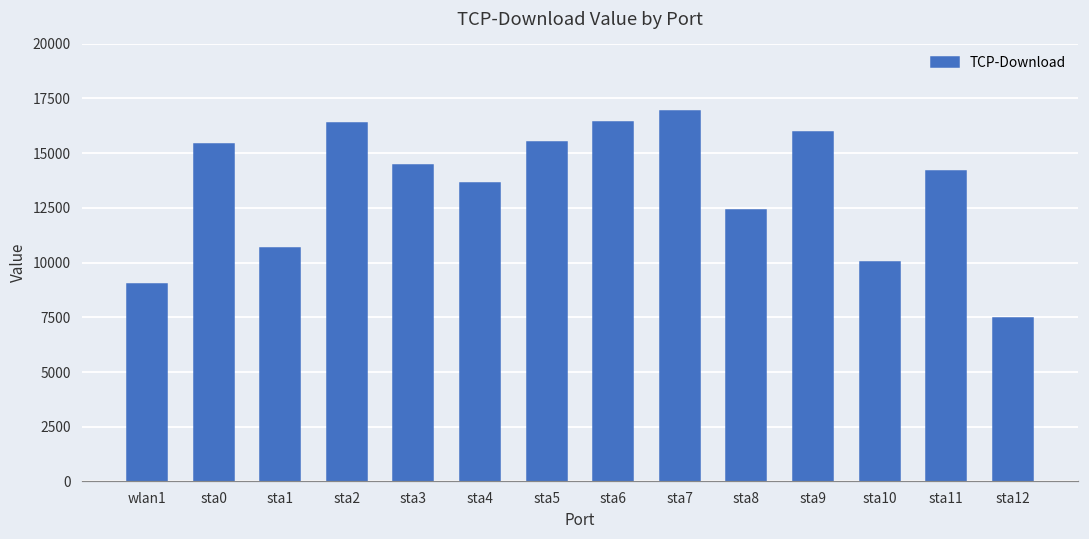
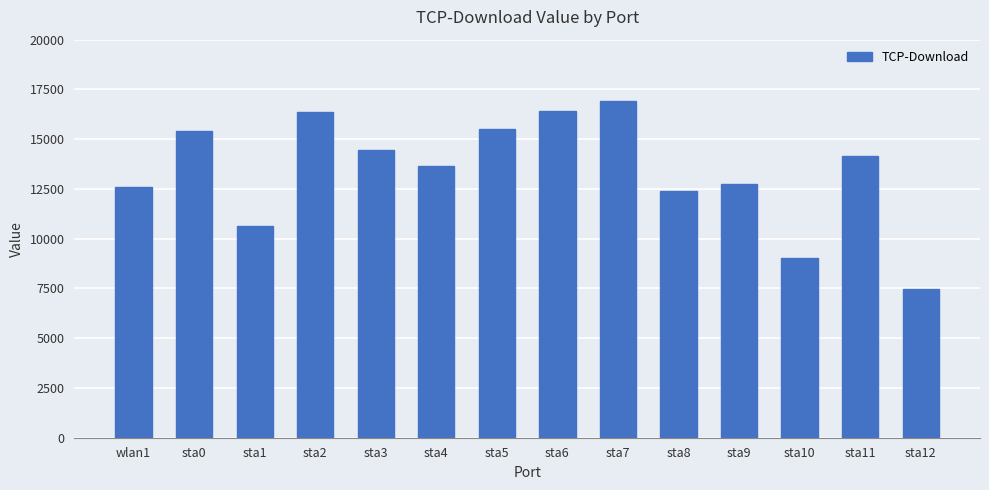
  {
-   "wlan1": 9000,
+   "wlan1": 12600,
    "sta0": 15400,
    "sta1": 10600,
    "sta2": 16400,
    "sta3": 14400,
    "sta4": 13700,
    "sta5": 15500,
    "sta6": 16400,
    "sta7": 16900,
    "sta8": 12400,
-   "sta9": 16000,
-   "sta10": 10000,
+   "sta9": 12800,
+   "sta10": 9000,
    "sta11": 14200,
    "sta12": 7500
  }
